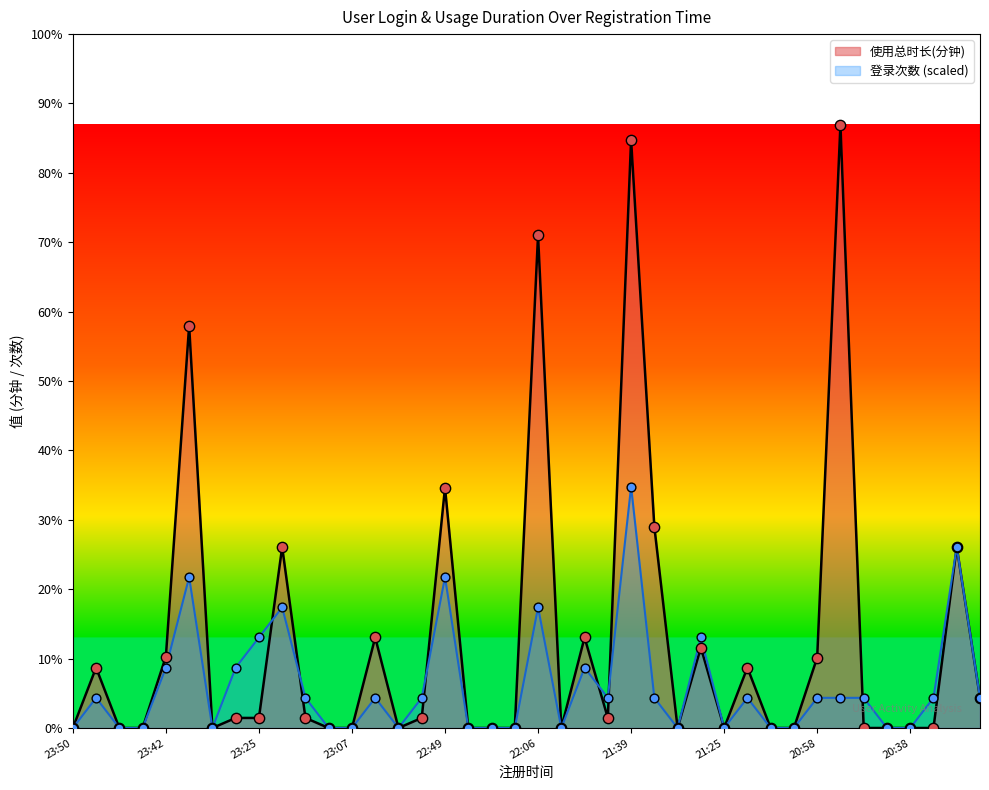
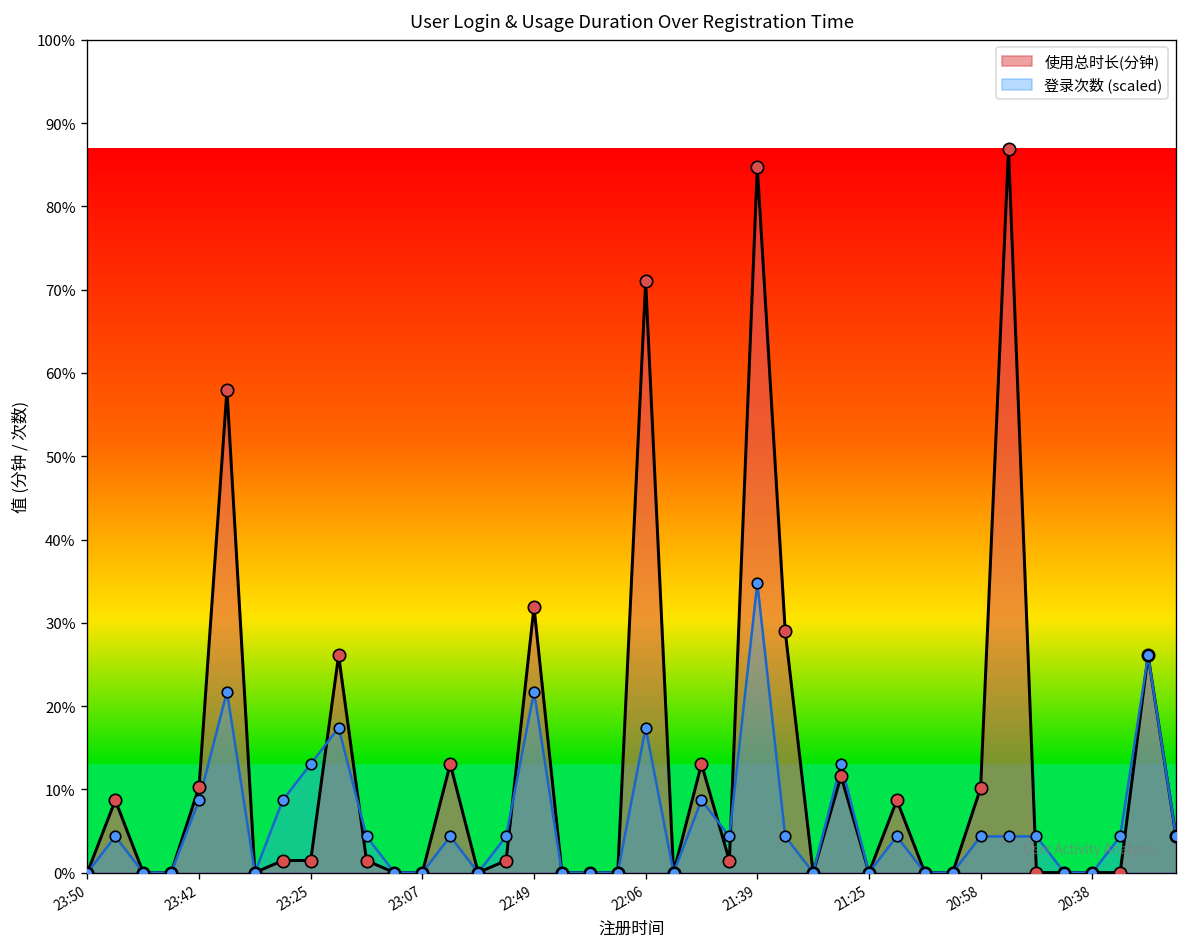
  {
    "使用总时长(分钟)": {
      "23:42": "10%",
      "23:25": "1%",
-     "22:49": "35%",
+     "22:49": "32%",
      "22:06": "71%",
      "21:39": "85%",
      "20:58": "10%"
    },
    "登录次数 (scaled)": {
      "23:42": "9%",
      "23:25": "13%",
      "22:49": "22%",
      "22:06": "17%",
      "21:39": "35%",
      "20:58": "4%"
    }
  }
